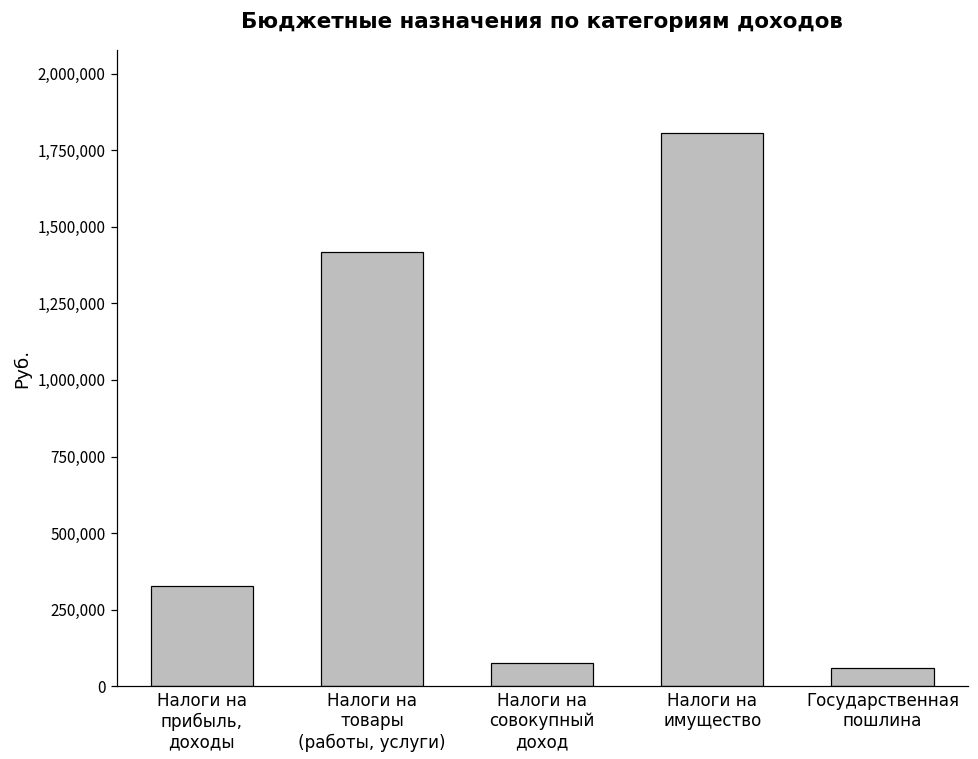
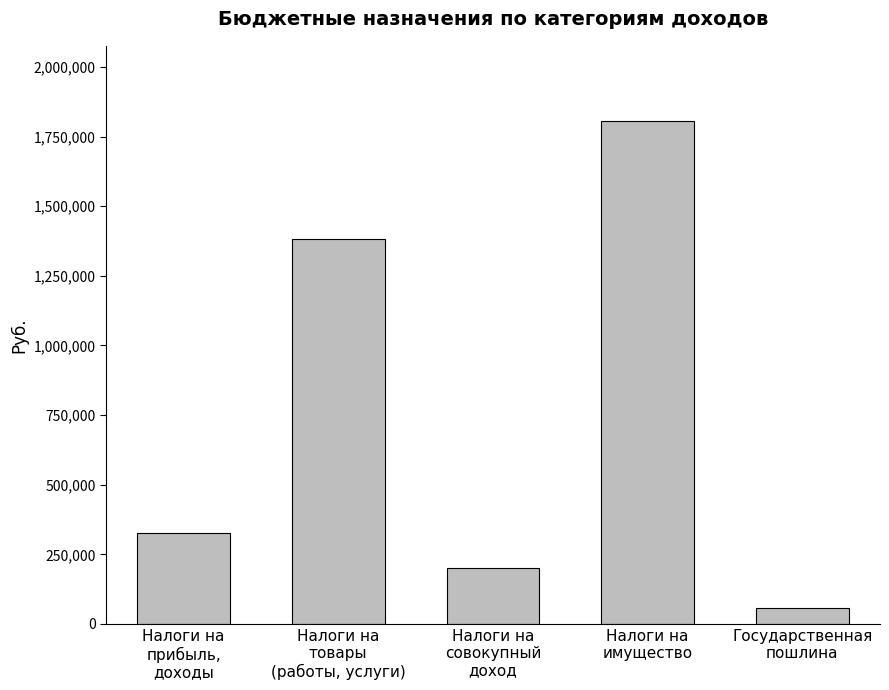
  {
    "Налоги на прибыль, доходы": "330,000",
-   "Налоги на товары (работы, услуги)": "1,420,000",
-   "Налоги на совокупный доход": "80,000",
+   "Налоги на товары (работы, услуги)": "1,380,000",
+   "Налоги на совокупный доход": "200,000",
    "Налоги на имущество": "1,800,000",
    "Государственная пошлина": "60,000"
  }
